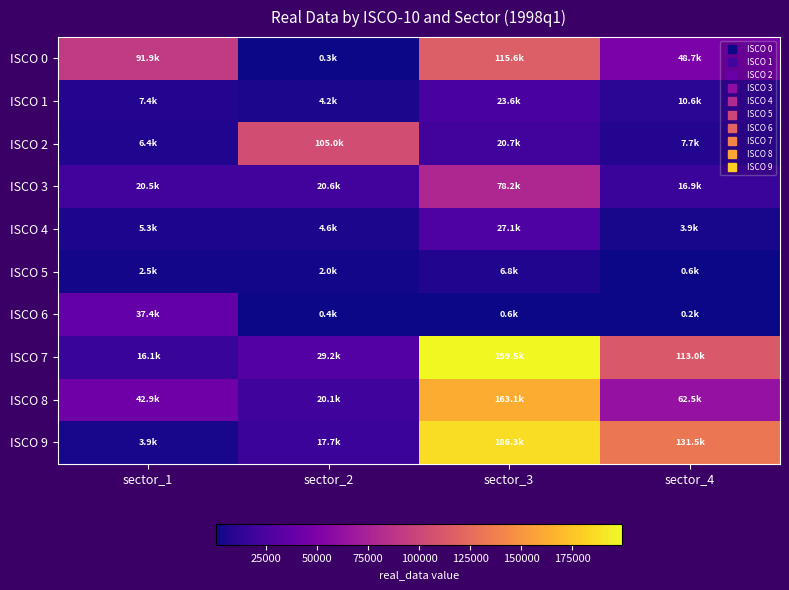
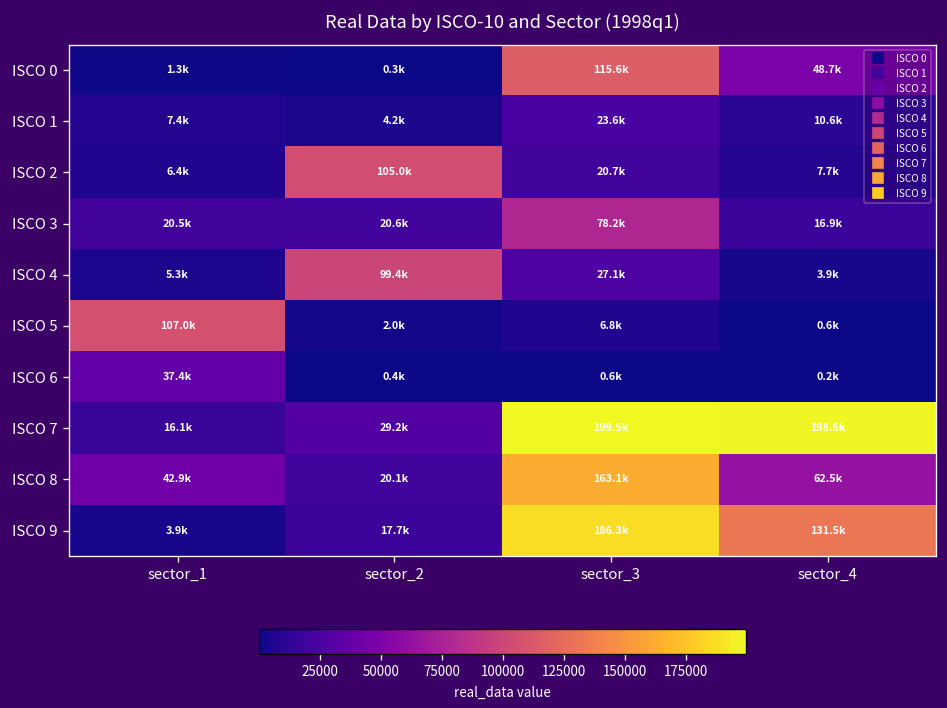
  {
    "ISCO 0": {
-     "sector_1": "91.9k",
+     "sector_1": "1.3k",
      "sector_2": "0.3k",
      "sector_3": "115.6k",
      "sector_4": "48.7k"
    },
    "ISCO 1": {
      "sector_1": "7.4k",
      "sector_2": "4.2k",
      "sector_3": "23.6k",
      "sector_4": "10.6k"
    },
    "ISCO 2": {
      "sector_1": "6.4k",
      "sector_2": "105.0k",
      "sector_3": "20.7k",
      "sector_4": "7.7k"
    },
    "ISCO 3": {
      "sector_1": "20.5k",
      "sector_2": "20.6k",
      "sector_3": "78.2k",
      "sector_4": "16.9k"
    },
    "ISCO 4": {
      "sector_1": "5.3k",
-     "sector_2": "4.6k",
+     "sector_2": "99.4k",
      "sector_3": "27.1k",
      "sector_4": "3.9k"
    },
    "ISCO 5": {
-     "sector_1": "2.5k",
+     "sector_1": "107.0k",
      "sector_2": "2.0k",
      "sector_3": "6.8k",
      "sector_4": "0.6k"
    },
    "ISCO 6": {
      "sector_1": "37.4k",
      "sector_2": "0.4k",
      "sector_3": "0.6k",
      "sector_4": "0.2k"
    },
    "ISCO 7": {
      "sector_1": "16.1k",
      "sector_2": "29.2k",
      "sector_3": "199.5k",
-     "sector_4": "113.0k"
+     "sector_4": "198.6k"
    },
    "ISCO 8": {
      "sector_1": "42.9k",
      "sector_2": "20.1k",
      "sector_3": "163.1k",
      "sector_4": "62.5k"
    },
    "ISCO 9": {
      "sector_1": "3.9k",
      "sector_2": "17.7k",
      "sector_3": "186.3k",
      "sector_4": "131.5k"
    }
  }
